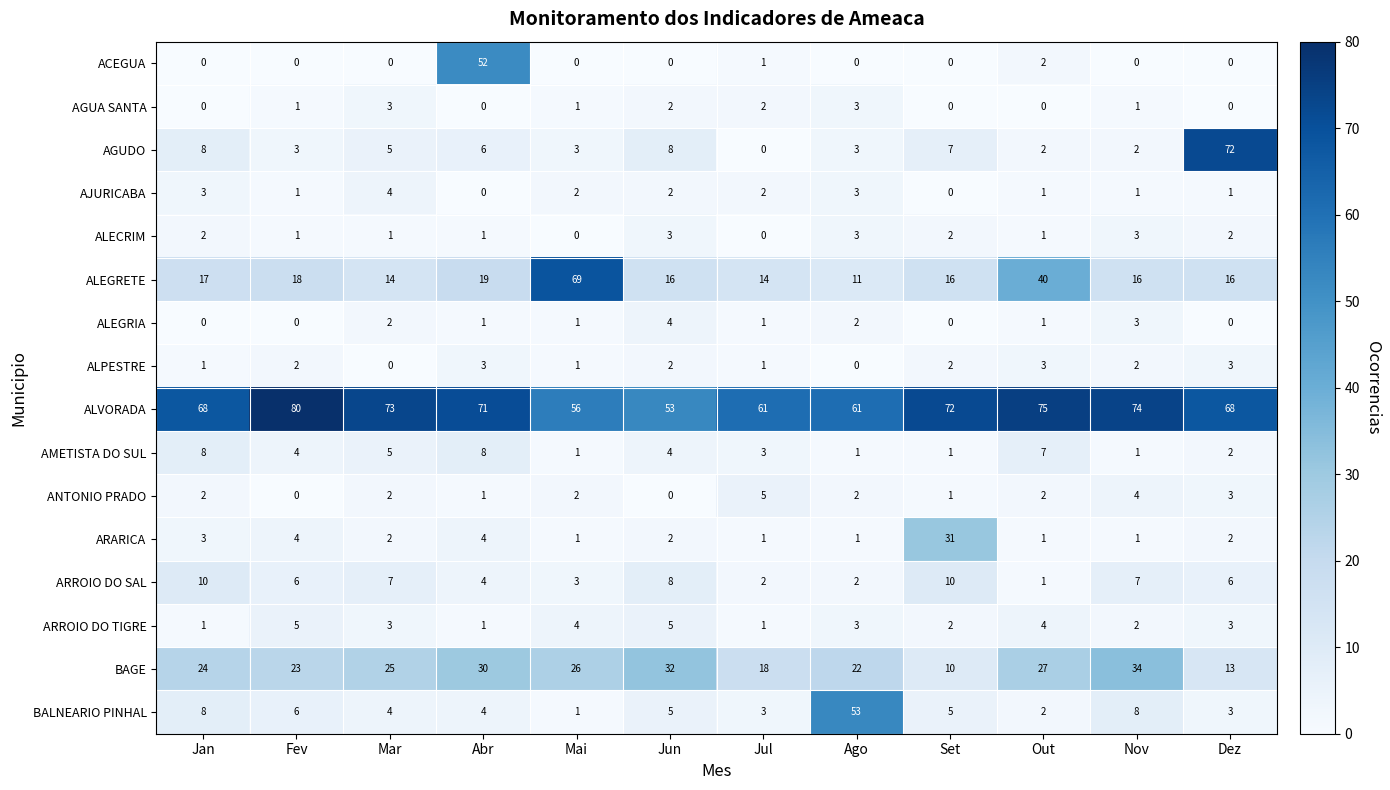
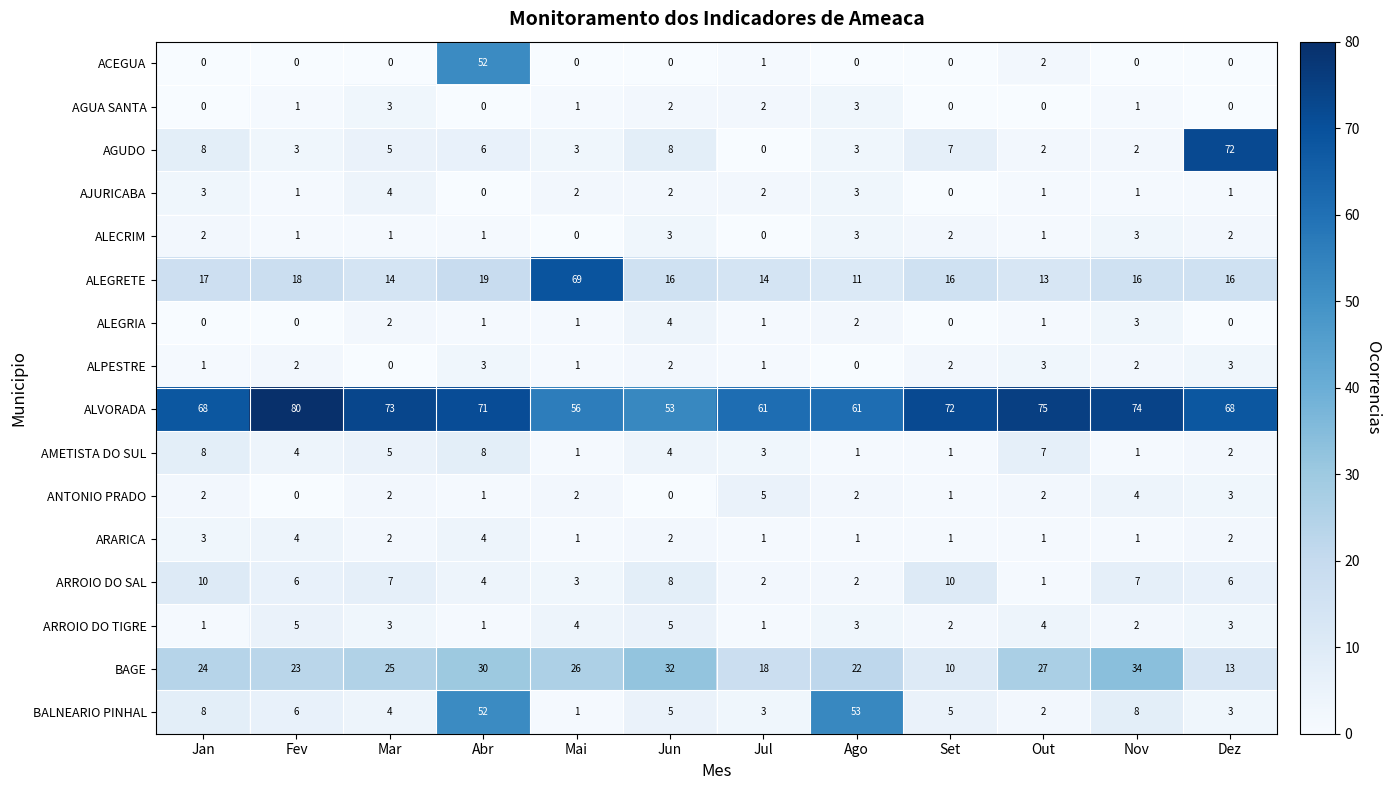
  {
    "ACEGUA": {
      "Jan": 0,
      "Fev": 0,
      "Mar": 0,
      "Abr": 52,
      "Mai": 0,
      "Jun": 0,
      "Jul": 1,
      "Ago": 0,
      "Set": 0,
      "Out": 2,
      "Nov": 0,
      "Dez": 0
    },
    "AGUA SANTA": {
      "Jan": 0,
      "Fev": 1,
      "Mar": 3,
      "Abr": 0,
      "Mai": 1,
      "Jun": 2,
      "Jul": 2,
      "Ago": 3,
      "Set": 0,
      "Out": 0,
      "Nov": 1,
      "Dez": 0
    },
    "AGUDO": {
      "Jan": 8,
      "Fev": 3,
      "Mar": 5,
      "Abr": 6,
      "Mai": 3,
      "Jun": 8,
      "Jul": 0,
      "Ago": 3,
      "Set": 7,
      "Out": 2,
      "Nov": 2,
      "Dez": 72
    },
    "AJURICABA": {
      "Jan": 3,
      "Fev": 1,
      "Mar": 4,
      "Abr": 0,
      "Mai": 2,
      "Jun": 2,
      "Jul": 2,
      "Ago": 3,
      "Set": 0,
      "Out": 1,
      "Nov": 1,
      "Dez": 1
    },
    "ALECRIM": {
      "Jan": 2,
      "Fev": 1,
      "Mar": 1,
      "Abr": 1,
      "Mai": 0,
      "Jun": 3,
      "Jul": 0,
      "Ago": 3,
      "Set": 2,
      "Out": 1,
      "Nov": 3,
      "Dez": 2
    },
    "ALEGRETE": {
      "Jan": 17,
      "Fev": 18,
      "Mar": 14,
      "Abr": 19,
      "Mai": 69,
      "Jun": 16,
      "Jul": 14,
      "Ago": 11,
      "Set": 16,
-     "Out": 40,
+     "Out": 13,
      "Nov": 16,
      "Dez": 16
    },
    "ALEGRIA": {
      "Jan": 0,
      "Fev": 0,
      "Mar": 2,
      "Abr": 1,
      "Mai": 1,
      "Jun": 4,
      "Jul": 1,
      "Ago": 2,
      "Set": 0,
      "Out": 1,
      "Nov": 3,
      "Dez": 0
    },
    "ALPESTRE": {
      "Jan": 1,
      "Fev": 2,
      "Mar": 0,
      "Abr": 3,
      "Mai": 1,
      "Jun": 2,
      "Jul": 1,
      "Ago": 0,
      "Set": 2,
      "Out": 3,
      "Nov": 2,
      "Dez": 3
    },
    "ALVORADA": {
      "Jan": 68,
      "Fev": 80,
      "Mar": 73,
      "Abr": 71,
      "Mai": 56,
      "Jun": 53,
      "Jul": 61,
      "Ago": 61,
      "Set": 72,
      "Out": 75,
      "Nov": 74,
      "Dez": 68
    },
    "AMETISTA DO SUL": {
      "Jan": 8,
      "Fev": 4,
      "Mar": 5,
      "Abr": 8,
      "Mai": 1,
      "Jun": 4,
      "Jul": 3,
      "Ago": 1,
      "Set": 1,
      "Out": 7,
      "Nov": 1,
      "Dez": 2
    },
    "ANTONIO PRADO": {
      "Jan": 2,
      "Fev": 0,
      "Mar": 2,
      "Abr": 1,
      "Mai": 2,
      "Jun": 0,
      "Jul": 5,
      "Ago": 2,
      "Set": 1,
      "Out": 2,
      "Nov": 4,
      "Dez": 3
    },
    "ARARICA": {
      "Jan": 3,
      "Fev": 4,
      "Mar": 2,
      "Abr": 4,
      "Mai": 1,
      "Jun": 2,
      "Jul": 1,
      "Ago": 1,
-     "Set": 31,
+     "Set": 1,
      "Out": 1,
      "Nov": 1,
      "Dez": 2
    },
    "ARROIO DO SAL": {
      "Jan": 10,
      "Fev": 6,
      "Mar": 7,
      "Abr": 4,
      "Mai": 3,
      "Jun": 8,
      "Jul": 2,
      "Ago": 2,
      "Set": 10,
      "Out": 1,
      "Nov": 7,
      "Dez": 6
    },
    "ARROIO DO TIGRE": {
      "Jan": 1,
      "Fev": 5,
      "Mar": 3,
      "Abr": 1,
      "Mai": 4,
      "Jun": 5,
      "Jul": 1,
      "Ago": 3,
      "Set": 2,
      "Out": 4,
      "Nov": 2,
      "Dez": 3
    },
    "BAGE": {
      "Jan": 24,
      "Fev": 23,
      "Mar": 25,
      "Abr": 30,
      "Mai": 26,
      "Jun": 32,
      "Jul": 18,
      "Ago": 22,
      "Set": 10,
      "Out": 27,
      "Nov": 34,
      "Dez": 13
    },
    "BALNEARIO PINHAL": {
      "Jan": 8,
      "Fev": 6,
      "Mar": 4,
-     "Abr": 4,
+     "Abr": 52,
      "Mai": 1,
      "Jun": 5,
      "Jul": 3,
      "Ago": 53,
      "Set": 5,
      "Out": 2,
      "Nov": 8,
      "Dez": 3
    }
  }
